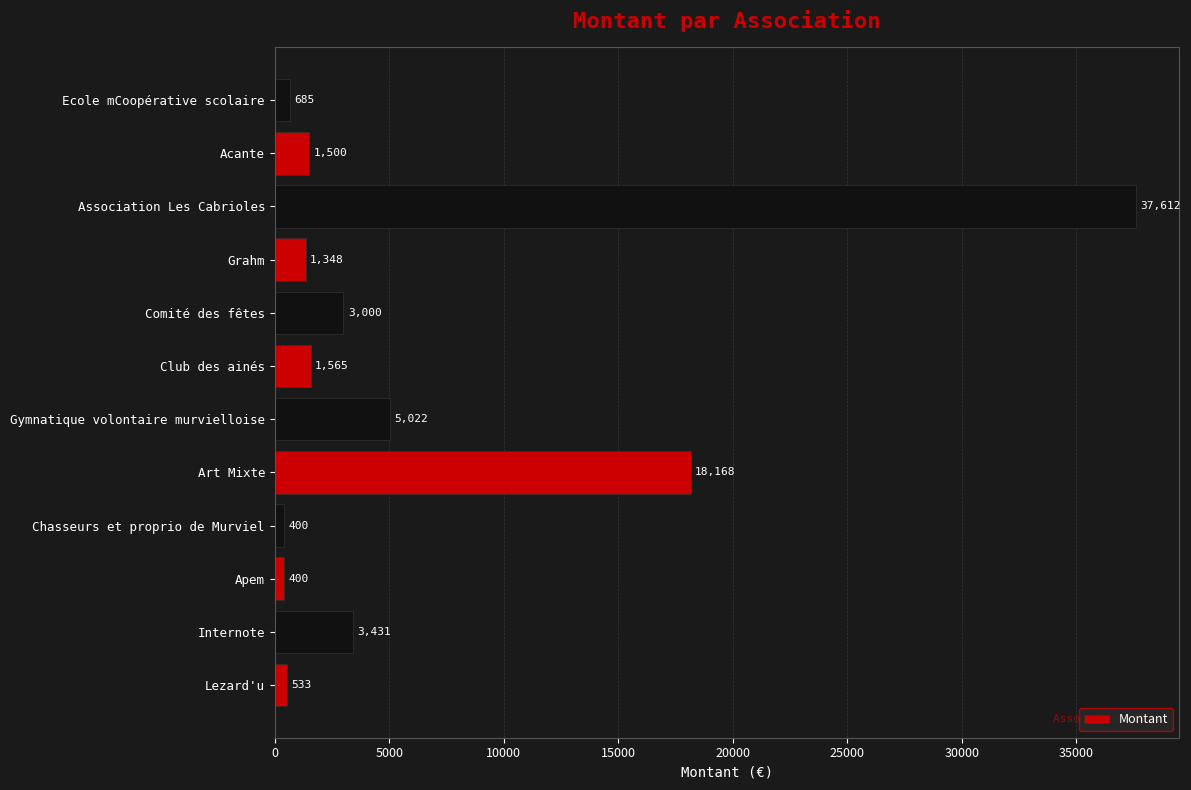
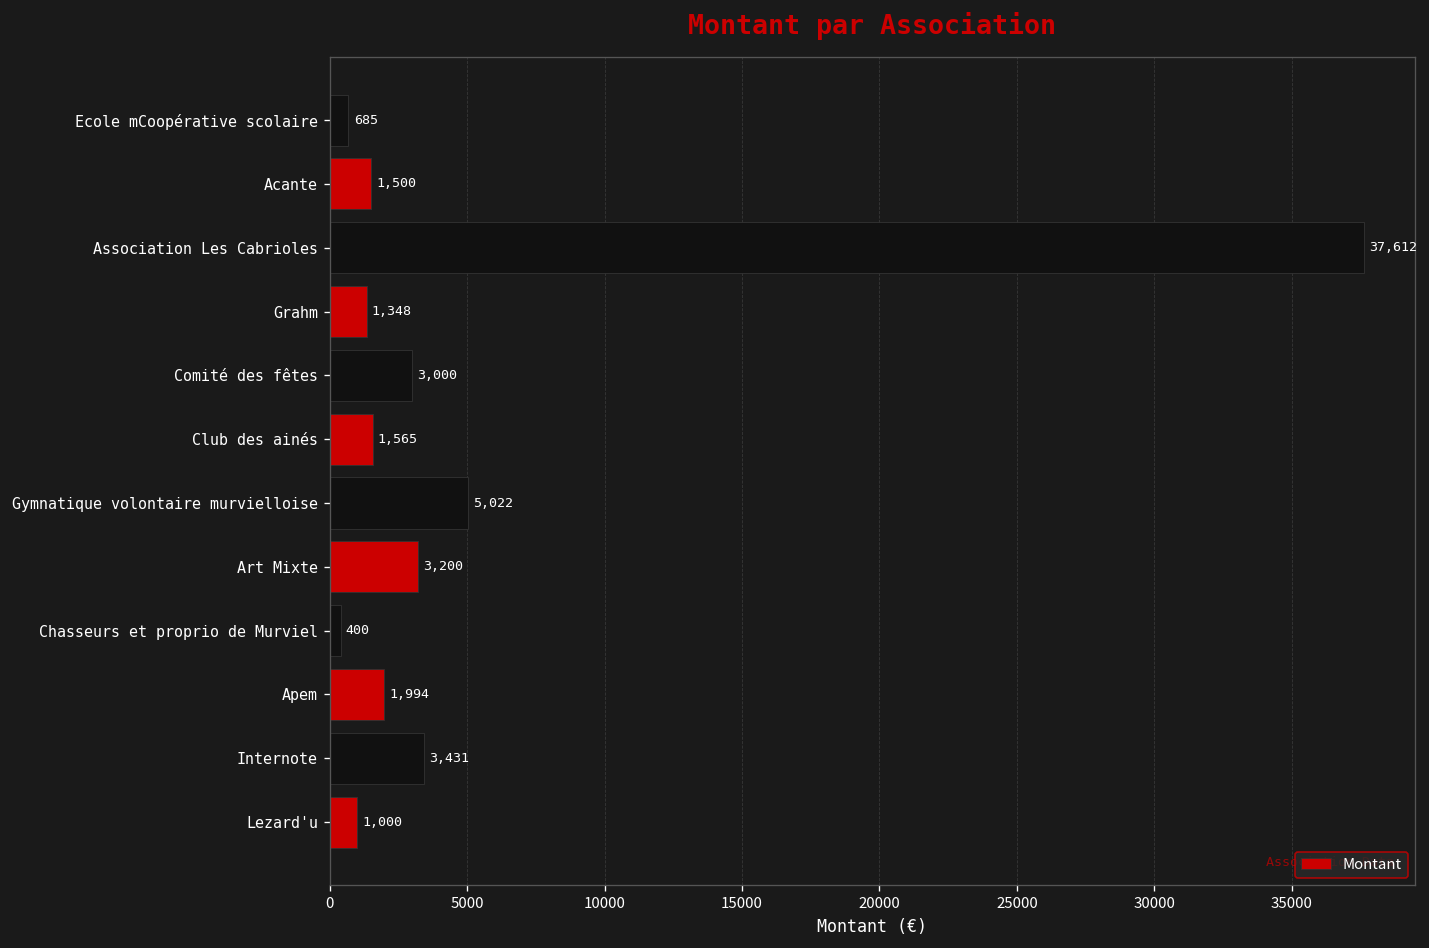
  {
    "Ecole mCoopérative scolaire": "685",
    "Acante": "1,500",
    "Association Les Cabrioles": "37,612",
    "Grahm": "1,348",
    "Comité des fêtes": "3,000",
    "Club des ainés": "1,565",
    "Gymnatique volontaire murvielloise": "5,022",
-   "Art Mixte": "18,168",
+   "Art Mixte": "3,200",
    "Chasseurs et proprio de Murviel": "400",
-   "Apem": "400",
+   "Apem": "1,994",
    "Internote": "3,431",
-   "Lezard'u": "533"
+   "Lezard'u": "1,000"
  }
